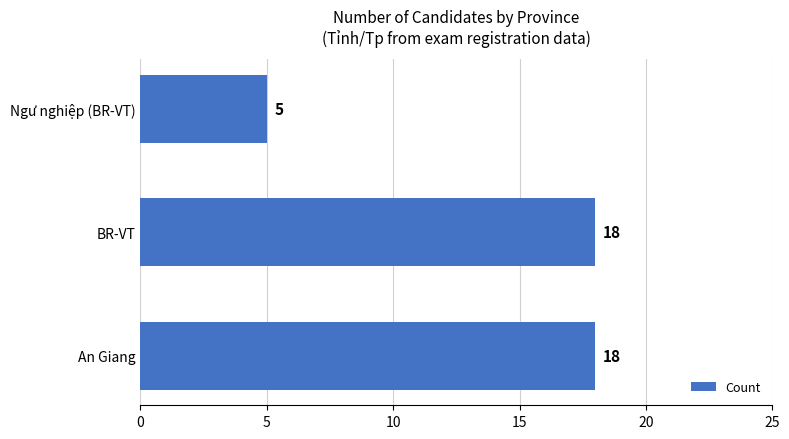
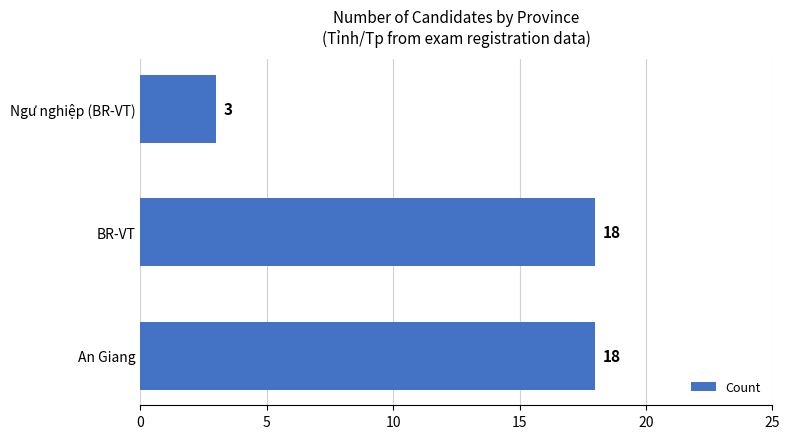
  {
-   "Ngư nghiệp (BR-VT)": 5,
+   "Ngư nghiệp (BR-VT)": 3,
    "BR-VT": 18,
    "An Giang": 18
  }
